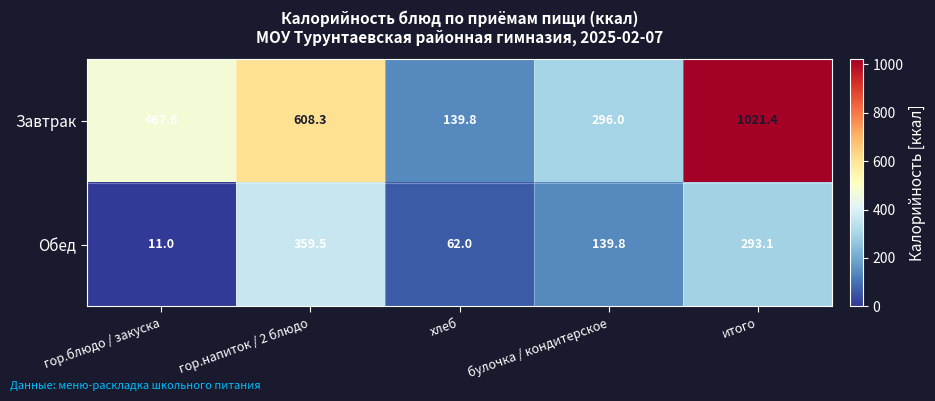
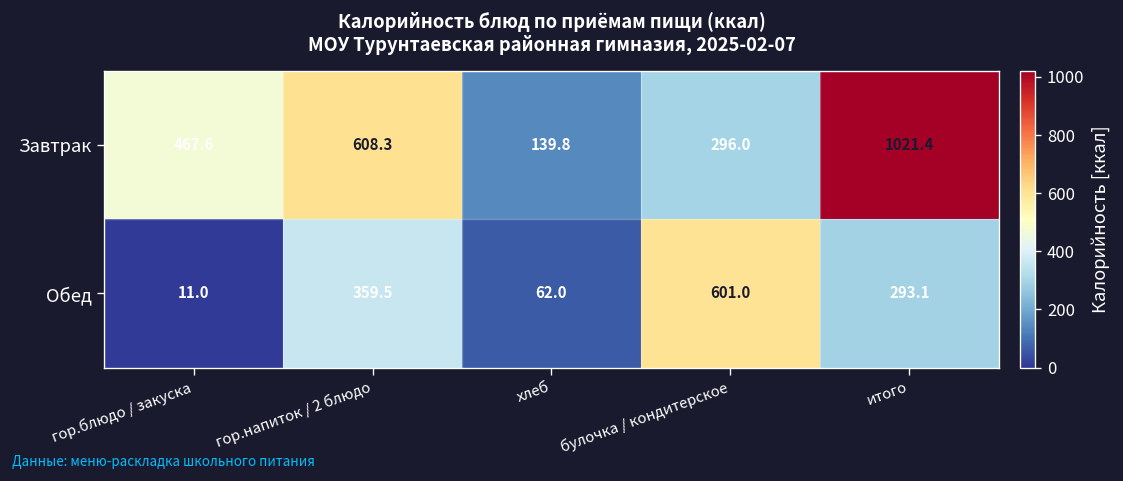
  {
    "Завтрак": {
      "гор.напиток / 2 блюдо": 608.3,
      "хлеб": 139.8,
      "булочка / кондитерское": 296.0,
      "итого": 1021.4
    },
    "Обед": {
      "гор.блюдо / закуска": 11.0,
      "гор.напиток / 2 блюдо": 359.5,
      "хлеб": 62.0,
-     "булочка / кондитерское": 139.8,
+     "булочка / кондитерское": 601.0,
      "итого": 293.1
    }
  }
